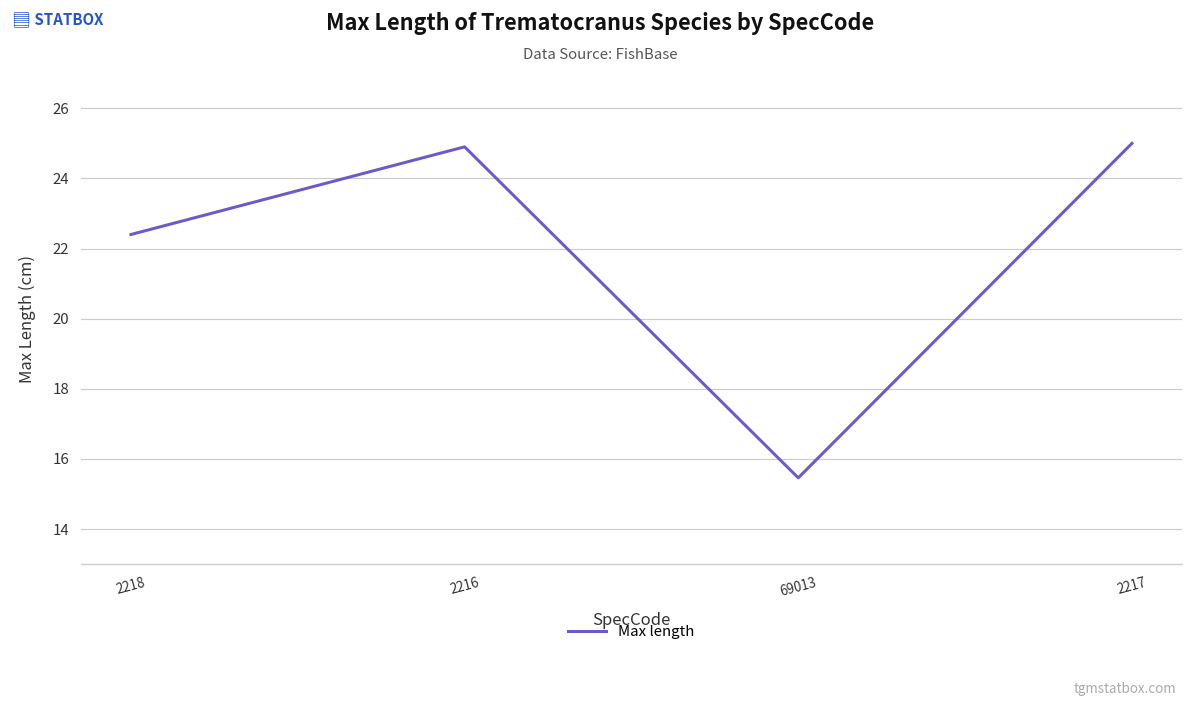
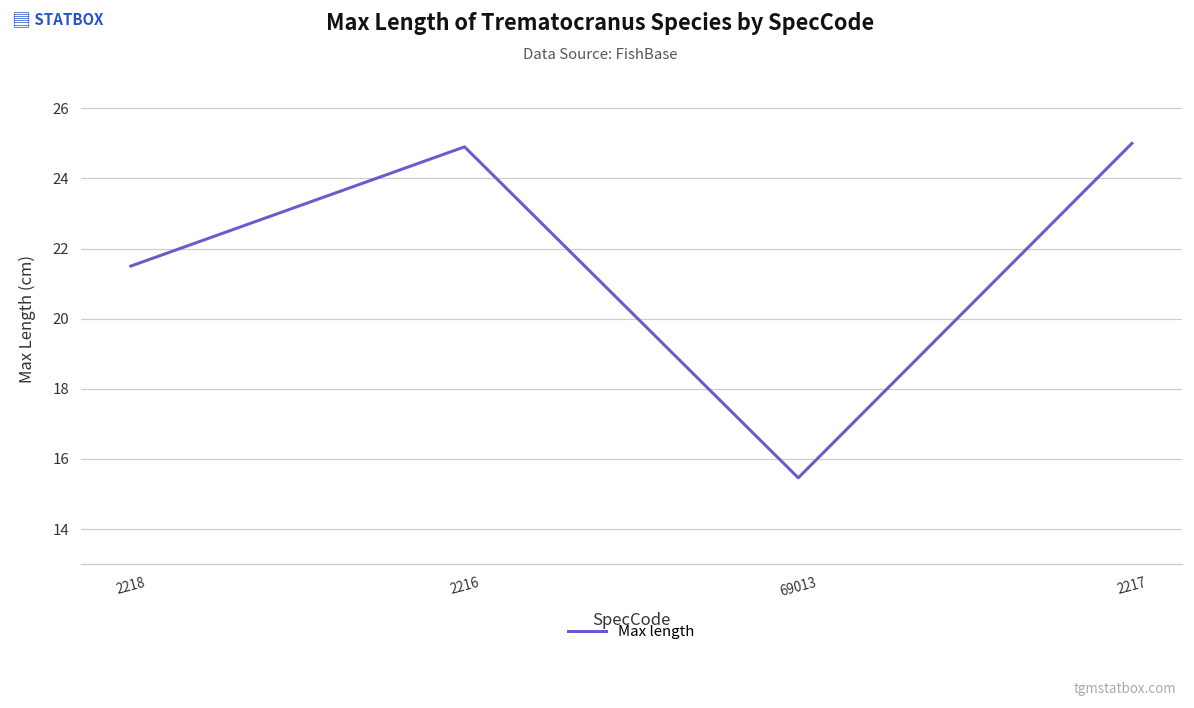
  {
-   "2218": 22.4,
+   "2218": 21.5,
    "2216": 24.9,
    "69013": 15.5,
    "2217": 25.0
  }
